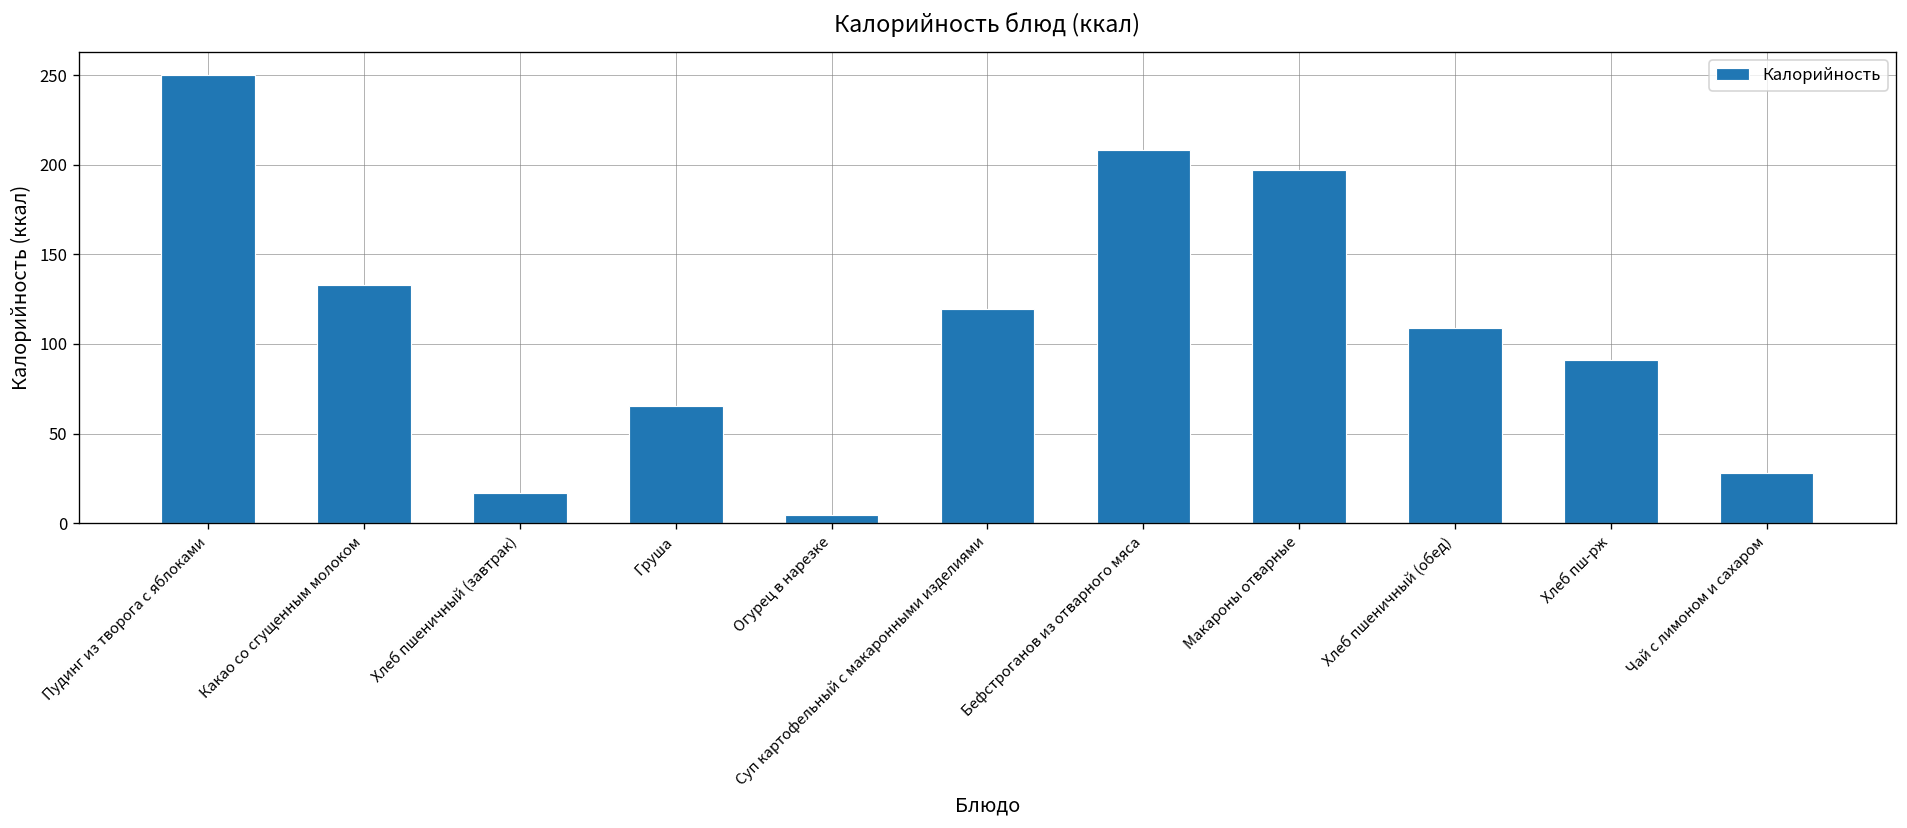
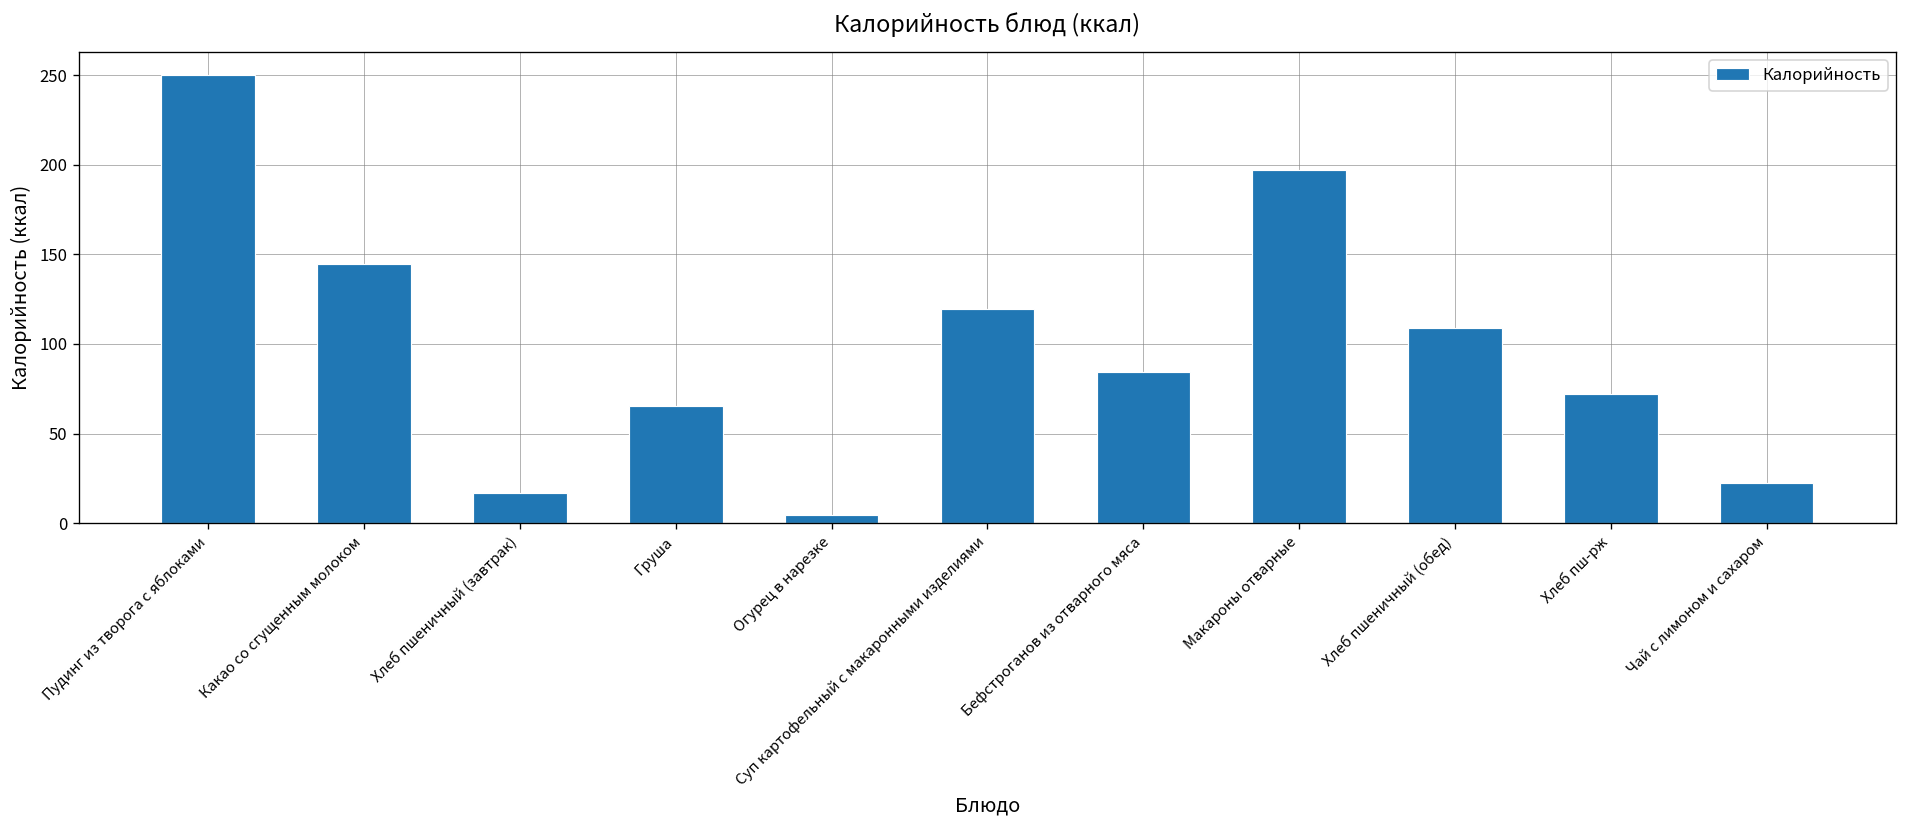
  {
    "Пудинг из творога с яблоками": 250,
-   "Какао со сгущенным молоком": 133,
+   "Какао со сгущенным молоком": 145,
    "Хлеб пшеничный (завтрак)": 17,
    "Груша": 66,
    "Огурец в нарезке": 5,
    "Суп картофельный с макаронными изделиями": 120,
-   "Бефстроганов из отварного мяса": 208,
+   "Бефстроганов из отварного мяса": 84,
    "Макароны отварные": 197,
    "Хлеб пшеничный (обед)": 109,
-   "Хлеб пш-рж": 91,
-   "Чай с лимоном и сахаром": 28
+   "Хлеб пш-рж": 72,
+   "Чай с лимоном и сахаром": 22
  }
